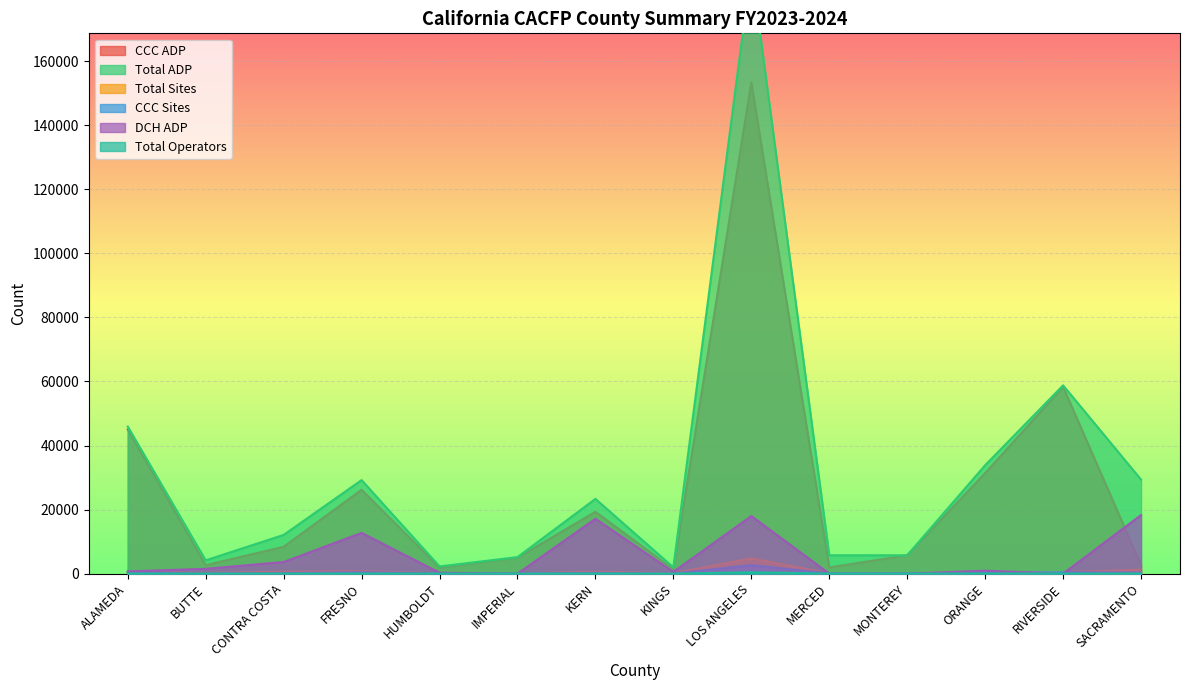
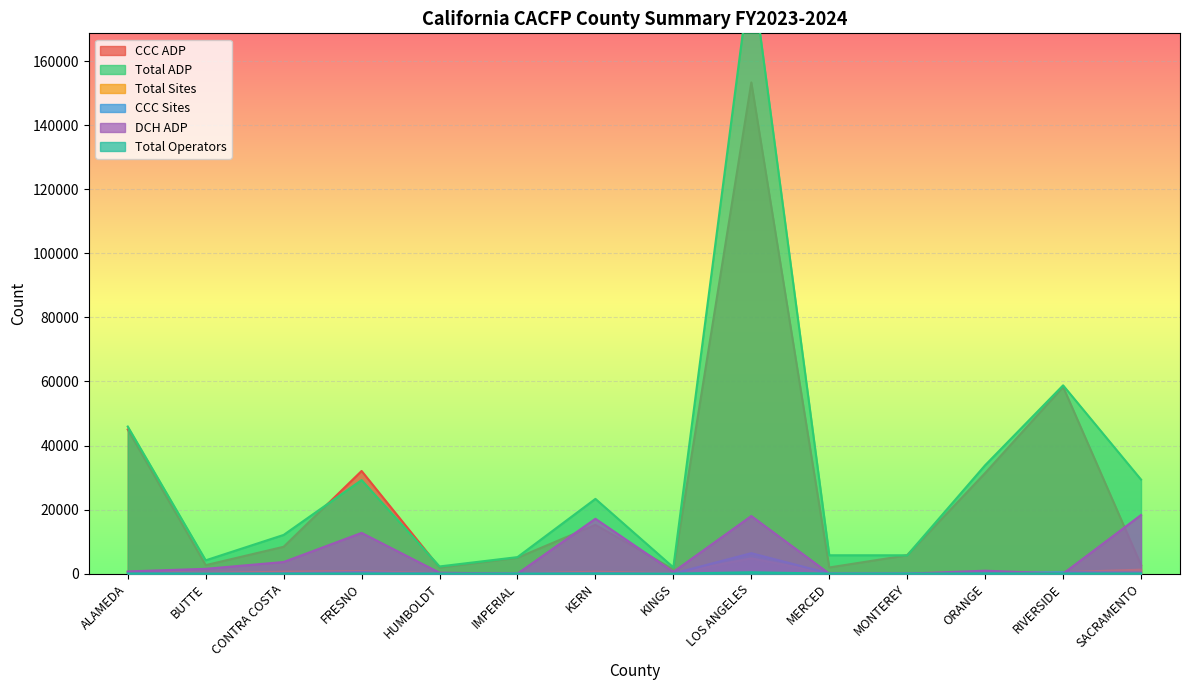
  {
    "CCC ADP": {
      "ALAMEDA": 45000,
      "BUTTE": 3000,
      "CONTRA COSTA": 8000,
-     "FRESNO": 26000,
-     "KERN": 19000,
+     "FRESNO": 32000,
+     "KERN": 15000,
      "LOS ANGELES": 153000,
      "MERCED": 2000,
      "ORANGE": 31000,
      "SACRAMENTO": 3000
    },
    "Total Sites": {
      "LOS ANGELES": 5000,
      "SACRAMENTO": 1000
    },
    "CCC Sites": {
-     "LOS ANGELES": 3000
+     "LOS ANGELES": 6000
    },
    "DCH ADP": {
      "BUTTE": 2000,
      "CONTRA COSTA": 4000,
      "FRESNO": 13000,
      "KERN": 17000,
      "LOS ANGELES": 18000,
      "SACRAMENTO": 18000
    }
  }
